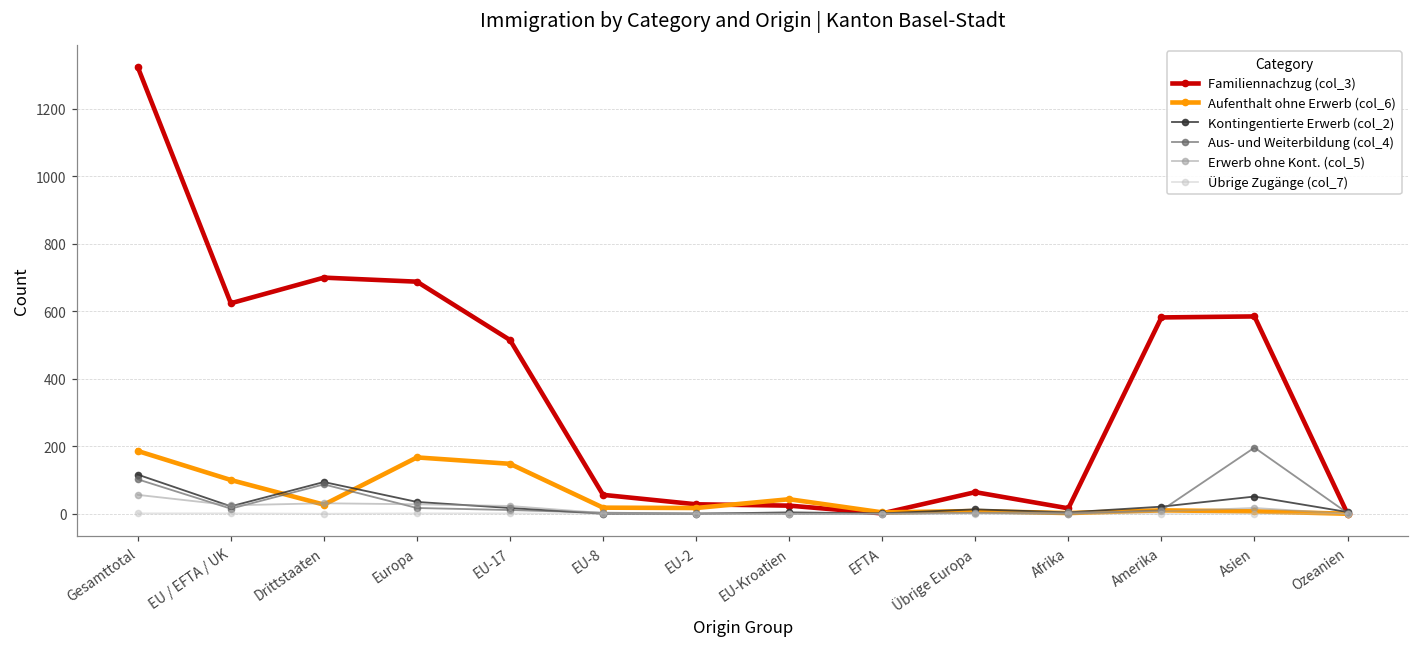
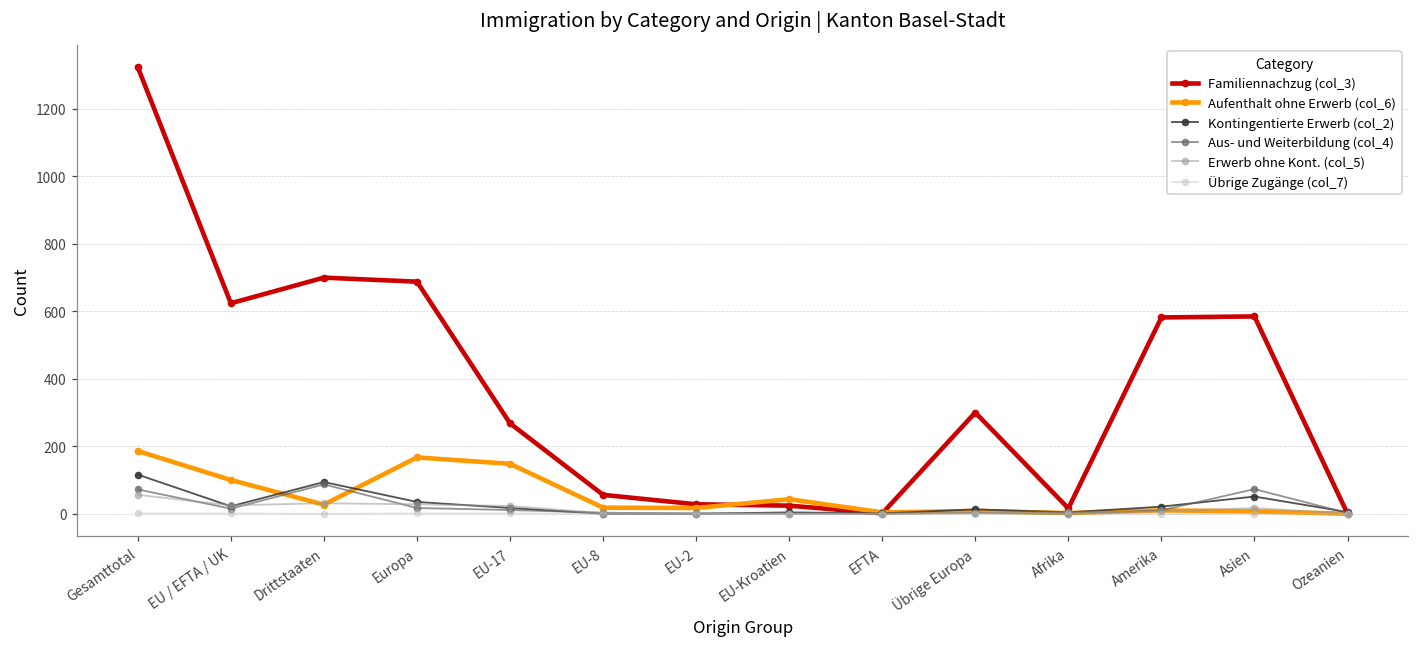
  {
    "Familiennachzug (col_3)": {
      "Gesamttotal": 1320,
      "EU / EFTA / UK": 620,
      "Drittstaaten": 700,
      "Europa": 690,
-     "EU-17": 520,
+     "EU-17": 270,
      "EU-8": 60,
      "EU-2": 30,
      "EU-Kroatien": 20,
-     "Übrige Europa": 60,
+     "Übrige Europa": 300,
      "Afrika": 20,
      "Amerika": 580,
      "Asien": 590
    },
    "Aufenthalt ohne Erwerb (col_6)": {
      "Gesamttotal": 190,
      "EU / EFTA / UK": 100,
      "Europa": 170,
      "EU-17": 150,
      "EU-8": 20,
      "EU-2": 20,
      "EU-Kroatien": 40
    },
    "Kontingentierte Erwerb (col_2)": {
      "Gesamttotal": 120,
      "Amerika": 20,
      "Asien": 50
    },
    "Aus- und Weiterbildung (col_4)": {
-     "Gesamttotal": 100,
+     "Gesamttotal": 70,
      "Europa": 20,
-     "Asien": 200
+     "Asien": 70
    }
  }
